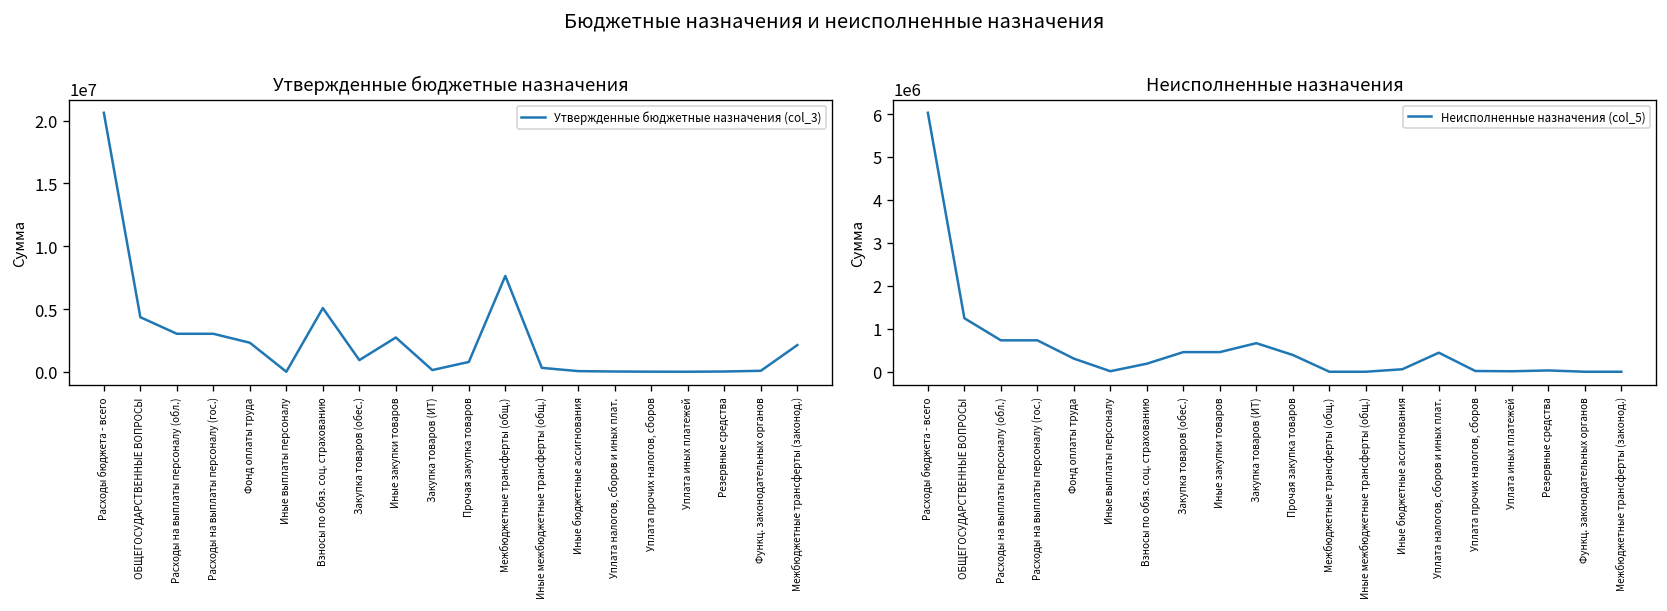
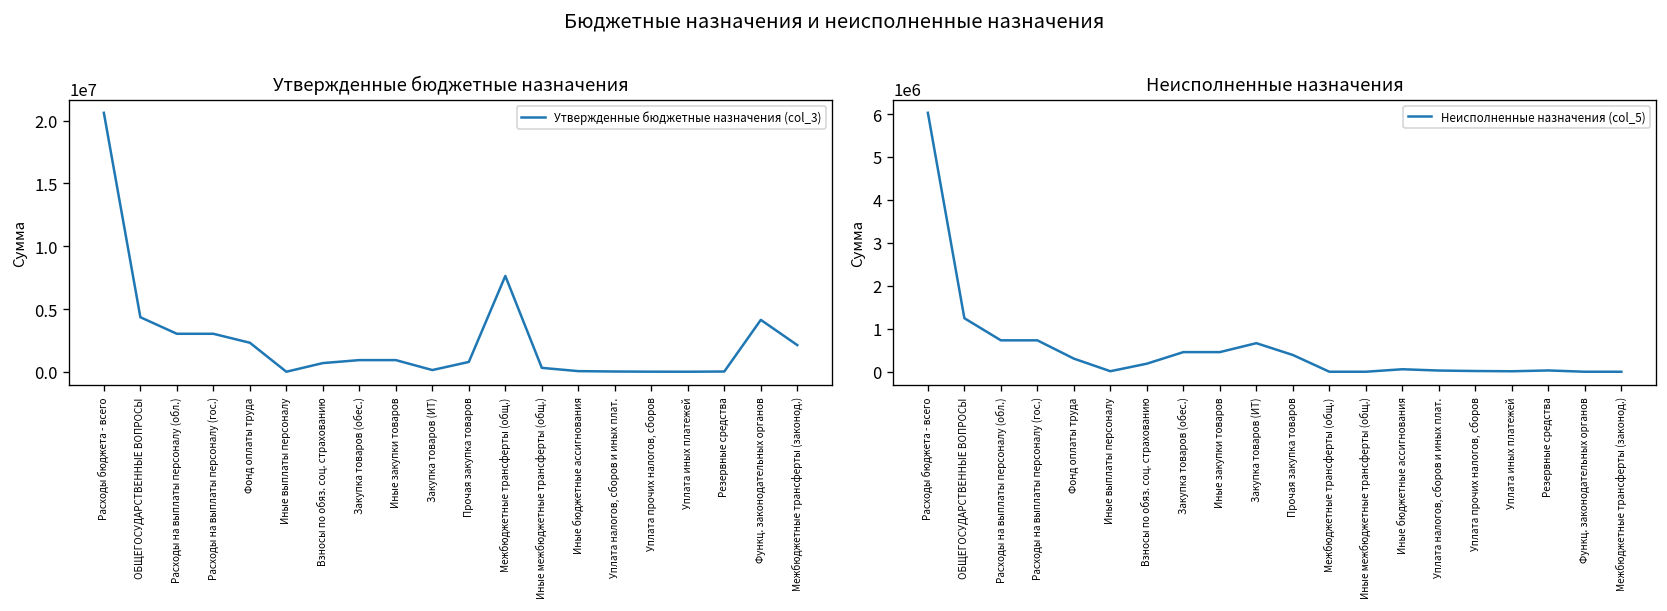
  {
    "Утвержденные бюджетные назначения": {
      "Расходы бюджета - всего": 20600000,
      "ОБЩЕГОСУДАРСТВЕННЫЕ ВОПРОСЫ": 4400000,
      "Расходы на выплаты персоналу (обл.)": 3000000,
      "Расходы на выплаты персоналу (гос.)": 3000000,
      "Фонд оплаты труда": 2300000,
      "Иные выплаты персоналу": 0,
-     "Взносы по обяз. соц. страхованию": 5100000,
+     "Взносы по обяз. соц. страхованию": 700000,
      "Закупка товаров (обес.)": 900000,
-     "Иные закупки товаров": 2700000,
+     "Иные закупки товаров": 900000,
      "Закупка товаров (ИТ)": 100000,
      "Прочая закупка товаров": 800000,
      "Межбюджетные трансферты (общ.)": 7600000,
      "Иные межбюджетные трансферты (общ.)": 300000,
      "Иные бюджетные ассигнования": 100000,
      "Уплата налогов, сборов и иных плат.": 0,
      "Уплата прочих налогов, сборов": 0,
      "Уплата иных платежей": 0,
      "Резервные средства": 0,
-     "Функц. законодательных органов": 100000,
+     "Функц. законодательных органов": 4100000,
      "Межбюджетные трансферты (законод.)": 2100000
    },
    "Неисполненные назначения": {
      "Расходы бюджета - всего": 6000000,
      "ОБЩЕГОСУДАРСТВЕННЫЕ ВОПРОСЫ": 1200000,
      "Расходы на выплаты персоналу (обл.)": 700000,
      "Расходы на выплаты персоналу (гос.)": 700000,
      "Фонд оплаты труда": 300000,
      "Иные выплаты персоналу": 0,
      "Взносы по обяз. соц. страхованию": 200000,
      "Закупка товаров (обес.)": 500000,
      "Иные закупки товаров": 500000,
      "Закупка товаров (ИТ)": 700000,
      "Прочая закупка товаров": 400000,
      "Межбюджетные трансферты (общ.)": 0,
      "Иные межбюджетные трансферты (общ.)": 0,
      "Иные бюджетные ассигнования": 100000,
-     "Уплата налогов, сборов и иных плат.": 400000,
+     "Уплата налогов, сборов и иных плат.": 0,
      "Уплата прочих налогов, сборов": 0,
      "Уплата иных платежей": 0,
      "Резервные средства": 0,
      "Функц. законодательных органов": 0,
      "Межбюджетные трансферты (законод.)": 0
    }
  }
